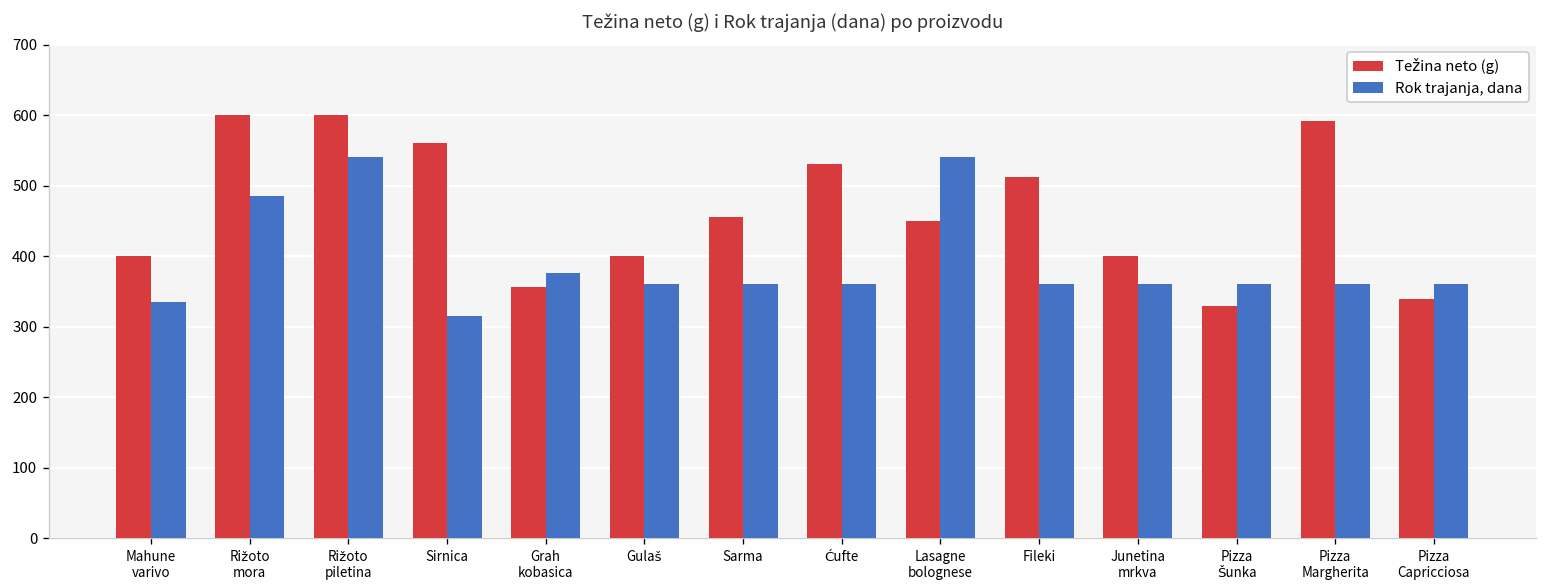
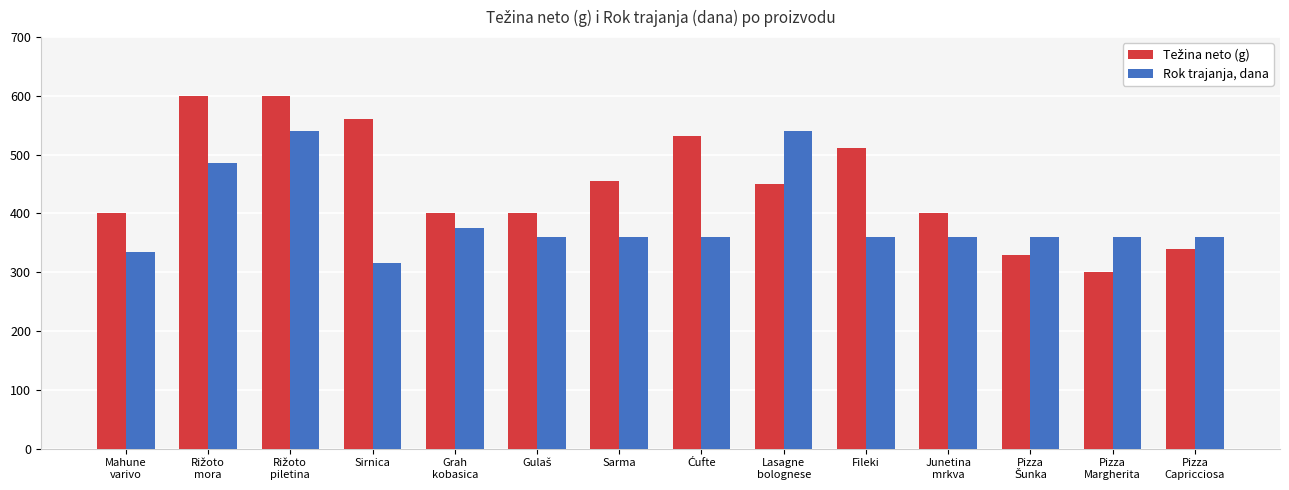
  {
    "Težina neto (g)": {
      "Mahune varivo": 400,
      "Rižoto mora": 600,
      "Rižoto piletina": 600,
      "Sirnica": 560,
-     "Grah kobasica": 360,
+     "Grah kobasica": 400,
      "Gulaš": 400,
      "Sarma": 460,
      "Ćufte": 530,
      "Lasagne bolognese": 450,
      "Fileki": 510,
      "Junetina mrkva": 400,
      "Pizza Šunka": 330,
-     "Pizza Margherita": 590,
+     "Pizza Margherita": 300,
      "Pizza Capricciosa": 340
    },
    "Rok trajanja, dana": {
      "Mahune varivo": 340,
      "Rižoto mora": 490,
      "Rižoto piletina": 540,
      "Sirnica": 320,
      "Grah kobasica": 380,
      "Gulaš": 360,
      "Sarma": 360,
      "Ćufte": 360,
      "Lasagne bolognese": 540,
      "Fileki": 360,
      "Junetina mrkva": 360,
      "Pizza Šunka": 360,
      "Pizza Margherita": 360,
      "Pizza Capricciosa": 360
    }
  }
